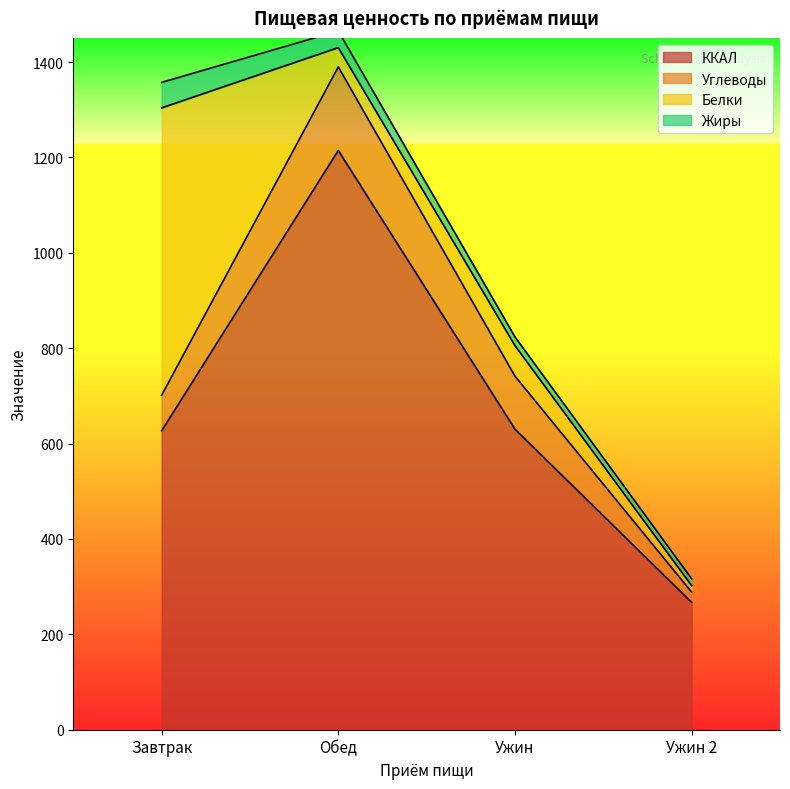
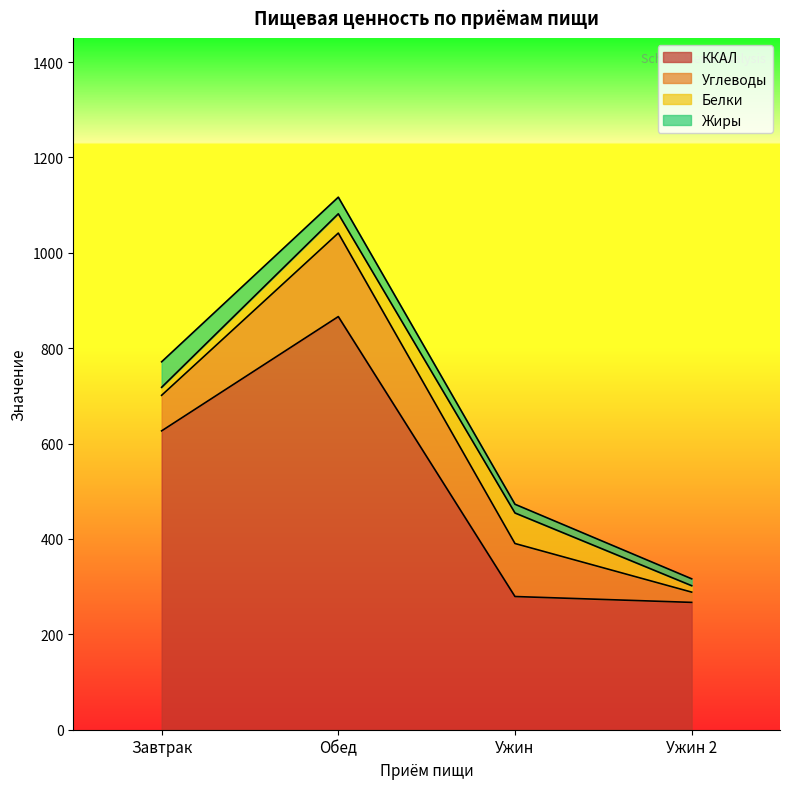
  {
    "ККАЛ": {
      "Завтрак": 630,
-     "Обед": 1210,
-     "Ужин": 630,
+     "Обед": 870,
+     "Ужин": 280,
      "Ужин 2": 270
    },
    "Углеводы": {
      "Завтрак": 70,
      "Обед": 180,
      "Ужин": 110,
      "Ужин 2": 20
    },
    "Белки": {
-     "Завтрак": 600,
+     "Завтрак": 20,
      "Обед": 40,
      "Ужин": 60,
      "Ужин 2": 10
    },
    "Жиры": {
      "Завтрак": 50,
      "Ужин": 20,
      "Ужин 2": 10
    }
  }
